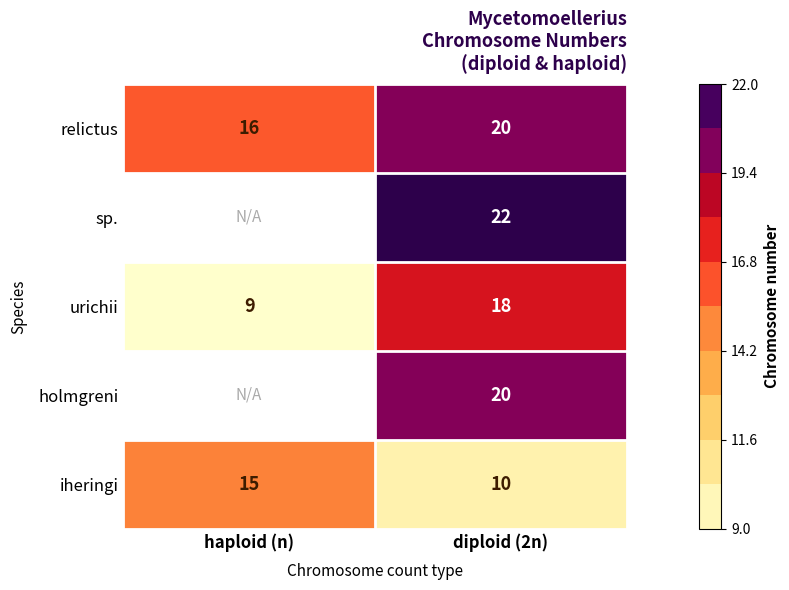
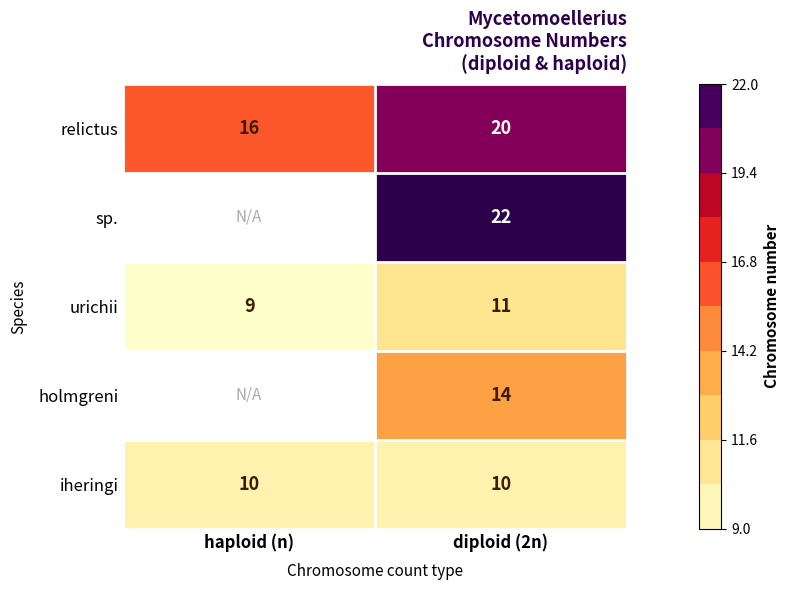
  {
    "relictus": {
      "haploid (n)": 16,
      "diploid (2n)": 20
    },
    "sp.": {
      "diploid (2n)": 22
    },
    "urichii": {
      "haploid (n)": 9,
-     "diploid (2n)": 18
+     "diploid (2n)": 11
    },
    "holmgreni": {
-     "diploid (2n)": 20
+     "diploid (2n)": 14
    },
    "iheringi": {
-     "haploid (n)": 15,
+     "haploid (n)": 10,
      "diploid (2n)": 10
    }
  }
